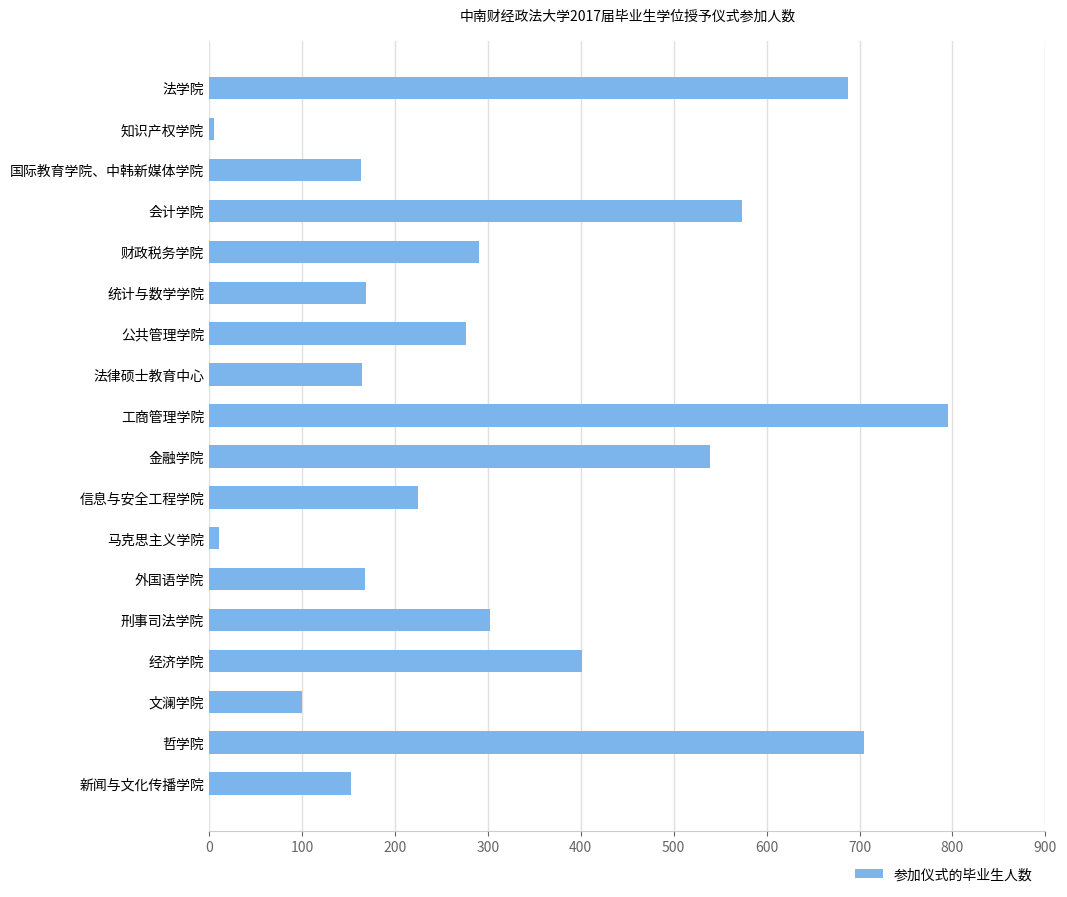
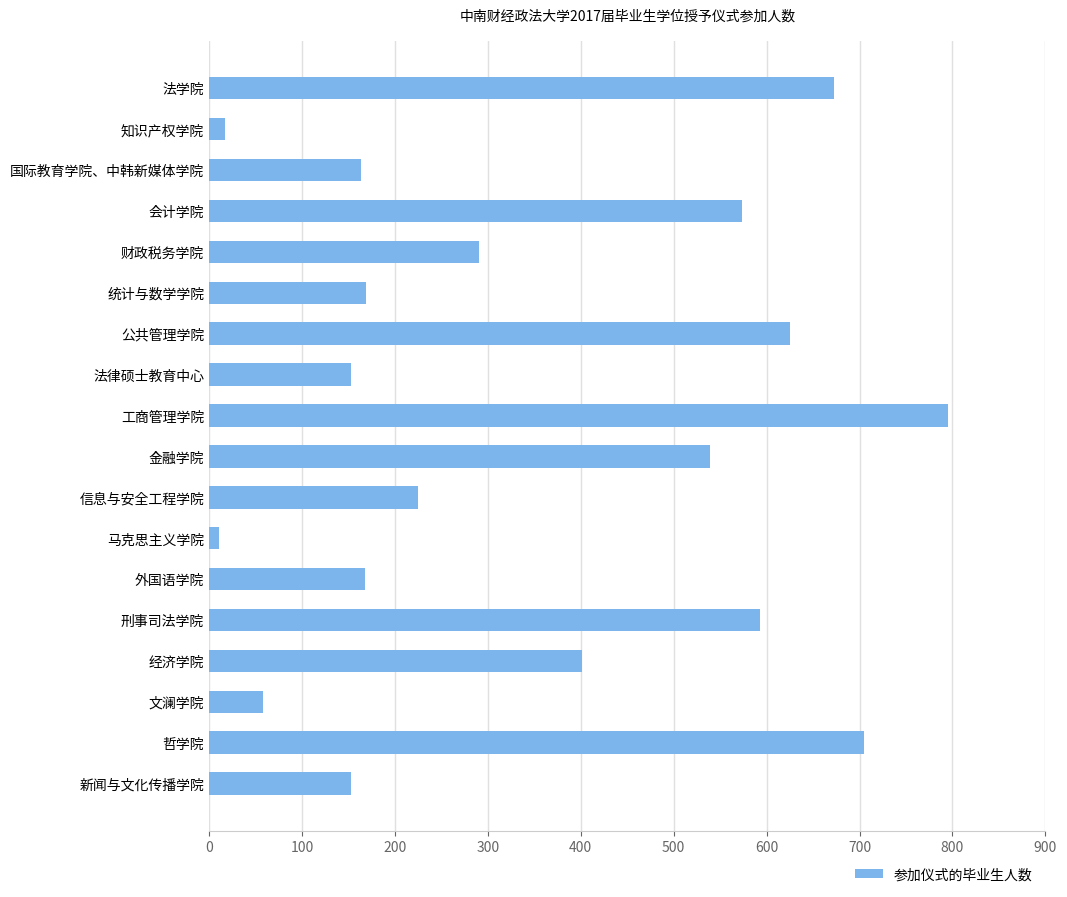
  {
-   "法学院": 690,
-   "知识产权学院": 10,
+   "法学院": 670,
+   "知识产权学院": 20,
    "国际教育学院、中韩新媒体学院": 160,
    "会计学院": 570,
    "财政税务学院": 290,
    "统计与数学学院": 170,
-   "公共管理学院": 280,
-   "法律硕士教育中心": 170,
+   "公共管理学院": 630,
+   "法律硕士教育中心": 150,
    "工商管理学院": 800,
    "金融学院": 540,
    "信息与安全工程学院": 230,
    "马克思主义学院": 10,
    "外国语学院": 170,
-   "刑事司法学院": 300,
+   "刑事司法学院": 590,
    "经济学院": 400,
-   "文澜学院": 100,
+   "文澜学院": 60,
    "哲学院": 710,
    "新闻与文化传播学院": 150
  }
